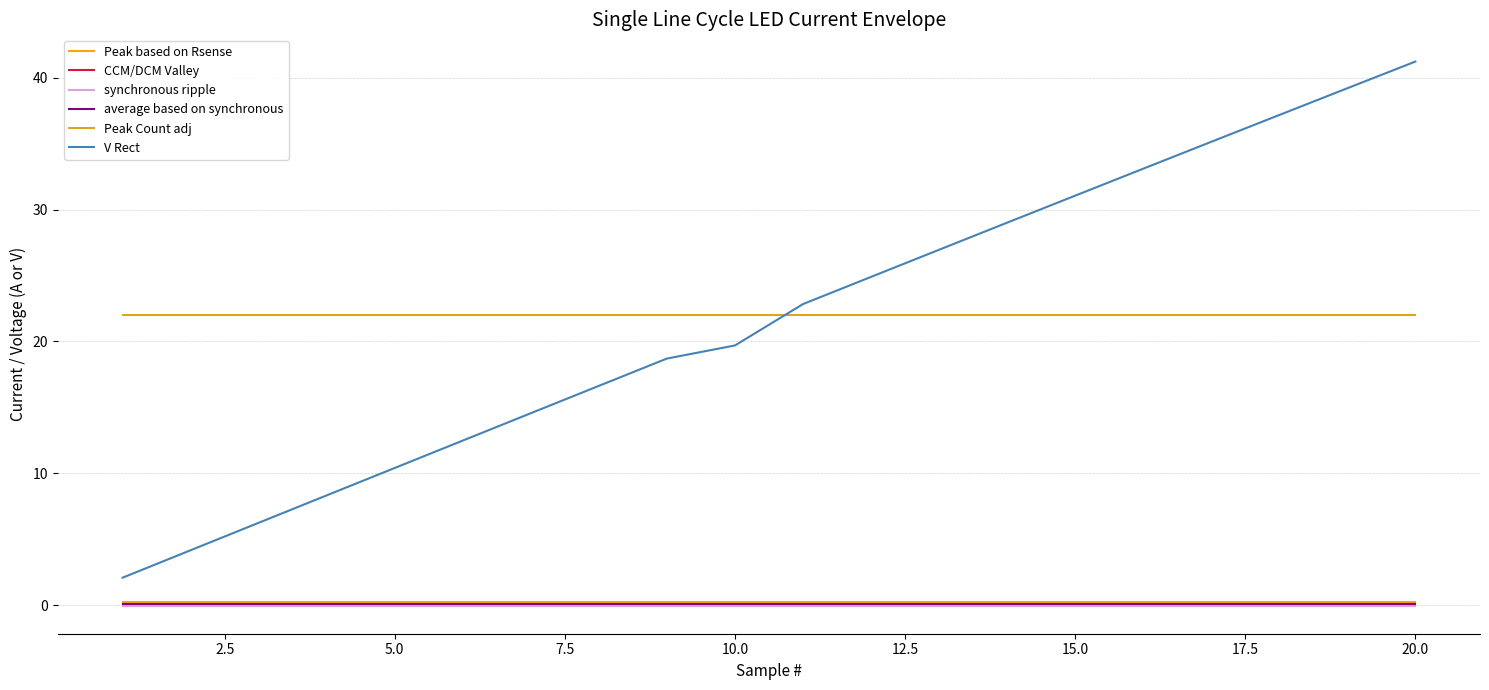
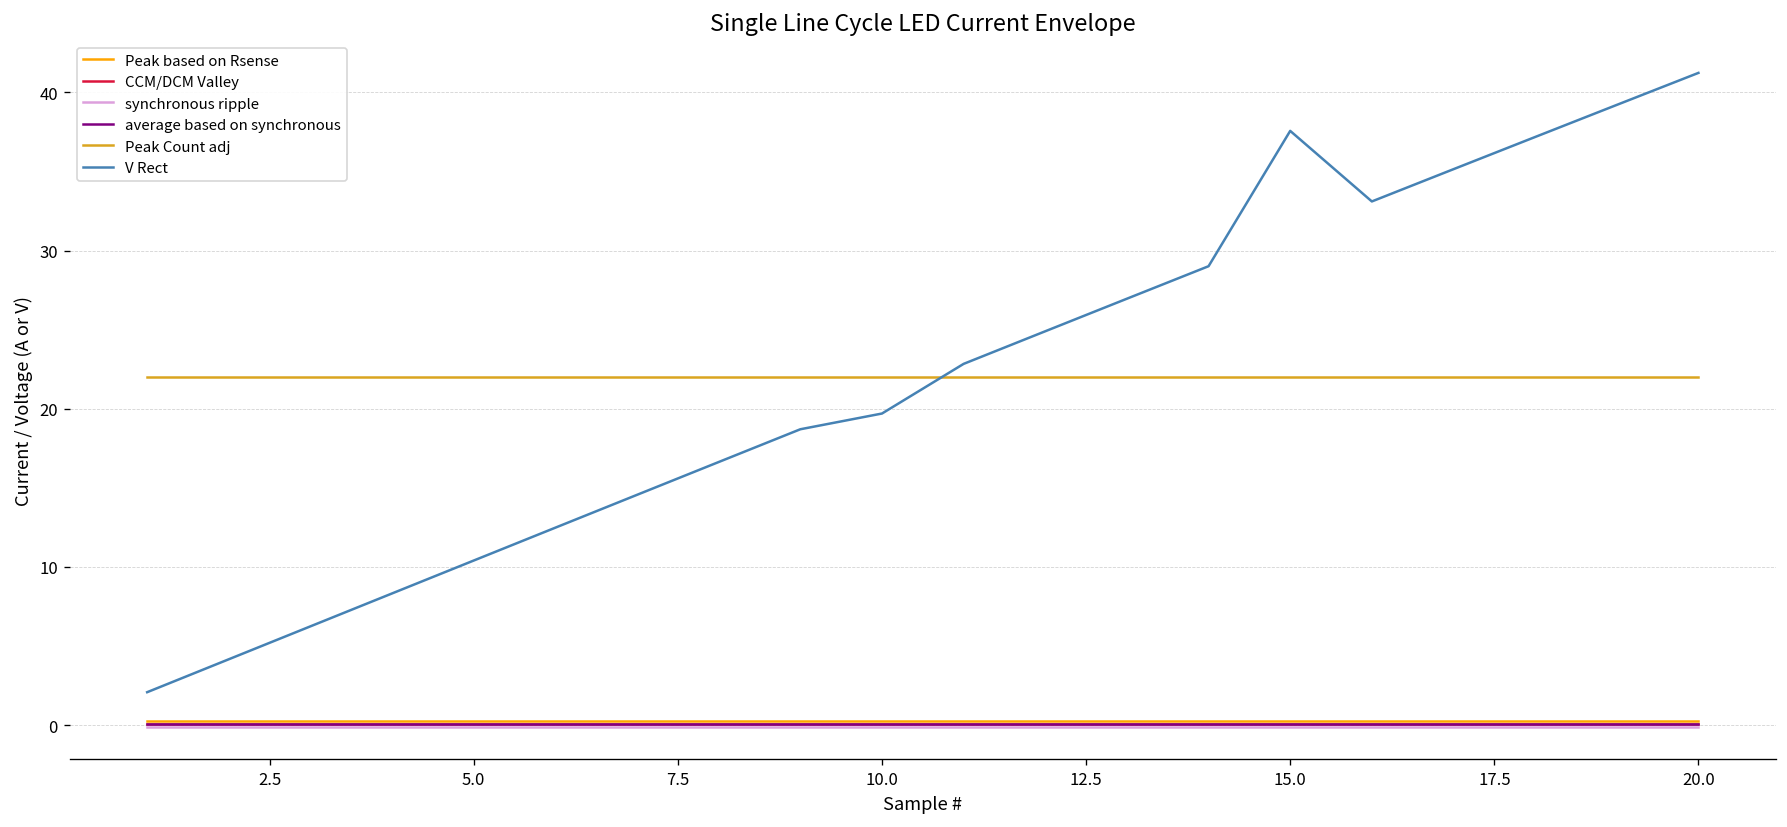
  {
    "V Rect": {
      "5.0": 10.4,
      "10.0": 19.7,
-     "15.0": 31.1,
+     "15.0": 37.6,
      "20.0": 41.2
    }
  }
